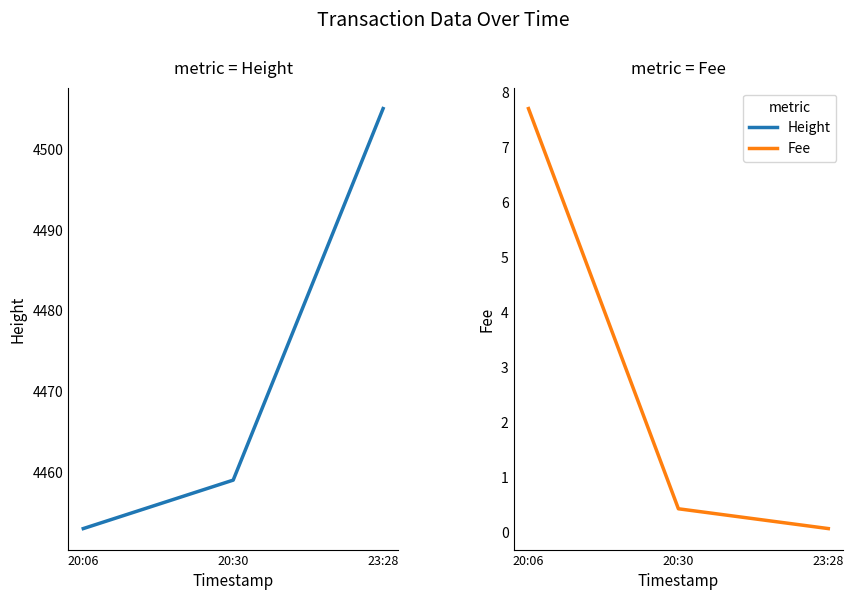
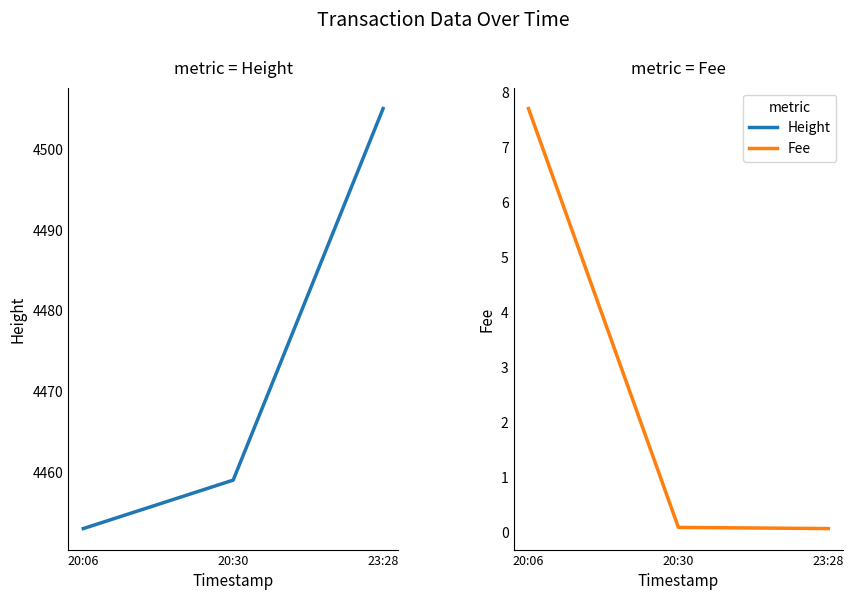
  {
    "metric = Height": {
      "20:06": 4453,
      "20:30": 4459,
      "23:28": 4505
    },
    "metric = Fee": {
      "20:06": 7.7,
-     "20:30": 0.4,
+     "20:30": 0.1,
      "23:28": 0.1
    }
  }
